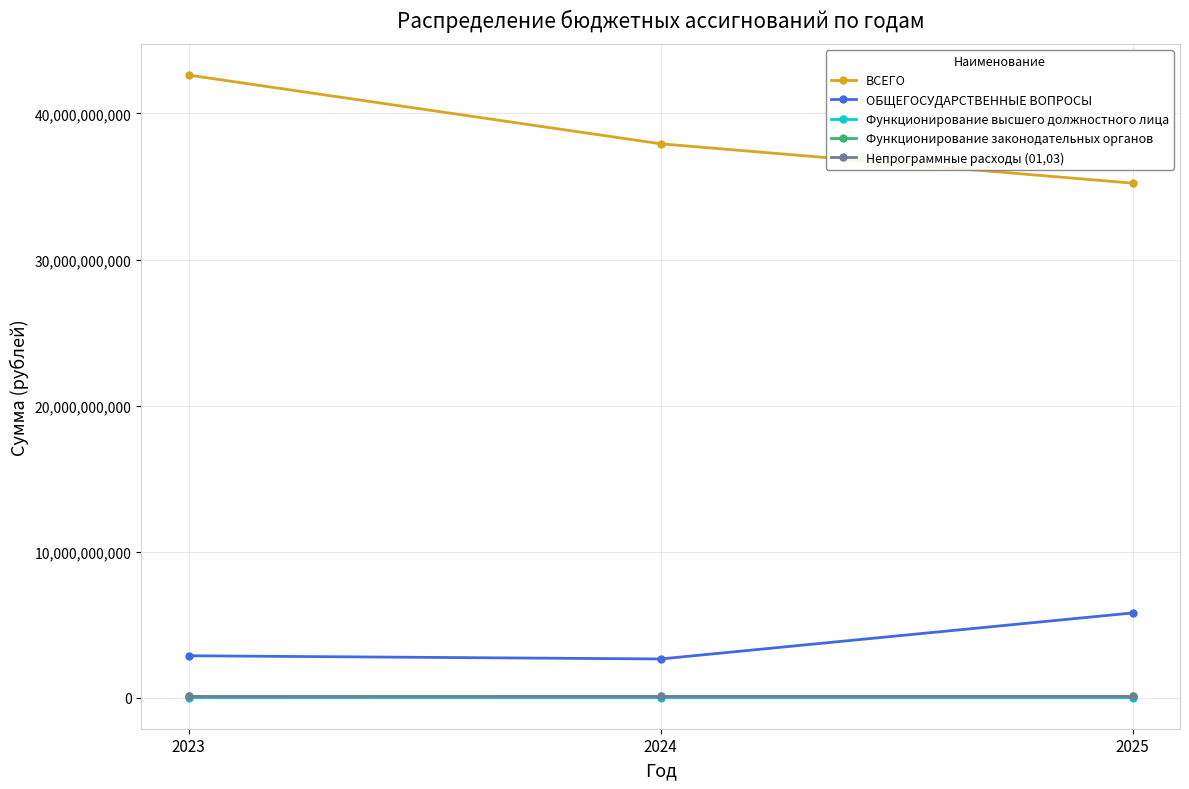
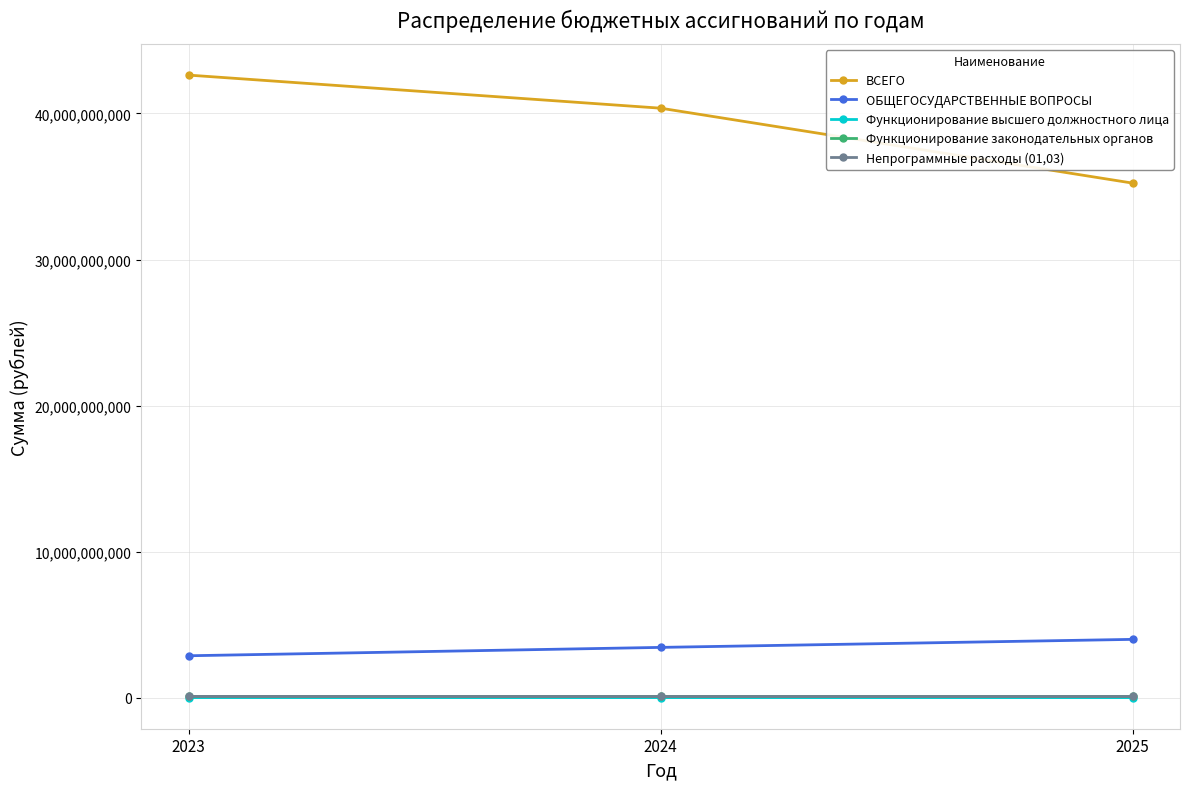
  {
    "ВСЕГО": {
      "2023": "42,600,000,000",
-     "2024": "37,900,000,000",
+     "2024": "40,400,000,000",
      "2025": "35,200,000,000"
    },
    "ОБЩЕГОСУДАРСТВЕННЫЕ ВОПРОСЫ": {
      "2023": "2,900,000,000",
-     "2024": "2,700,000,000",
-     "2025": "5,800,000,000"
+     "2024": "3,400,000,000",
+     "2025": "4,000,000,000"
    }
  }
